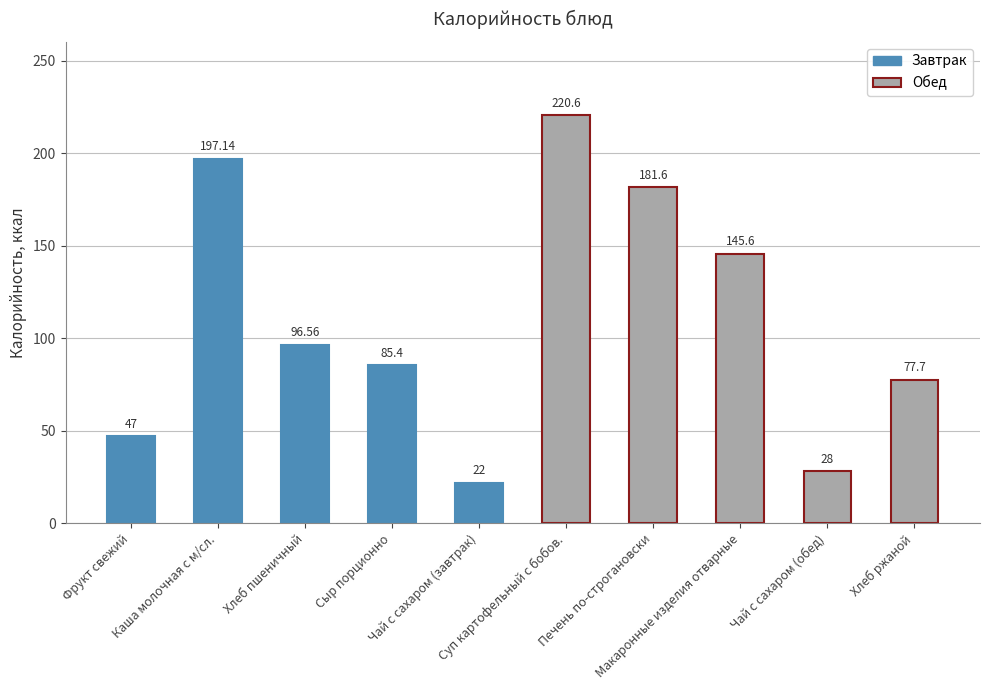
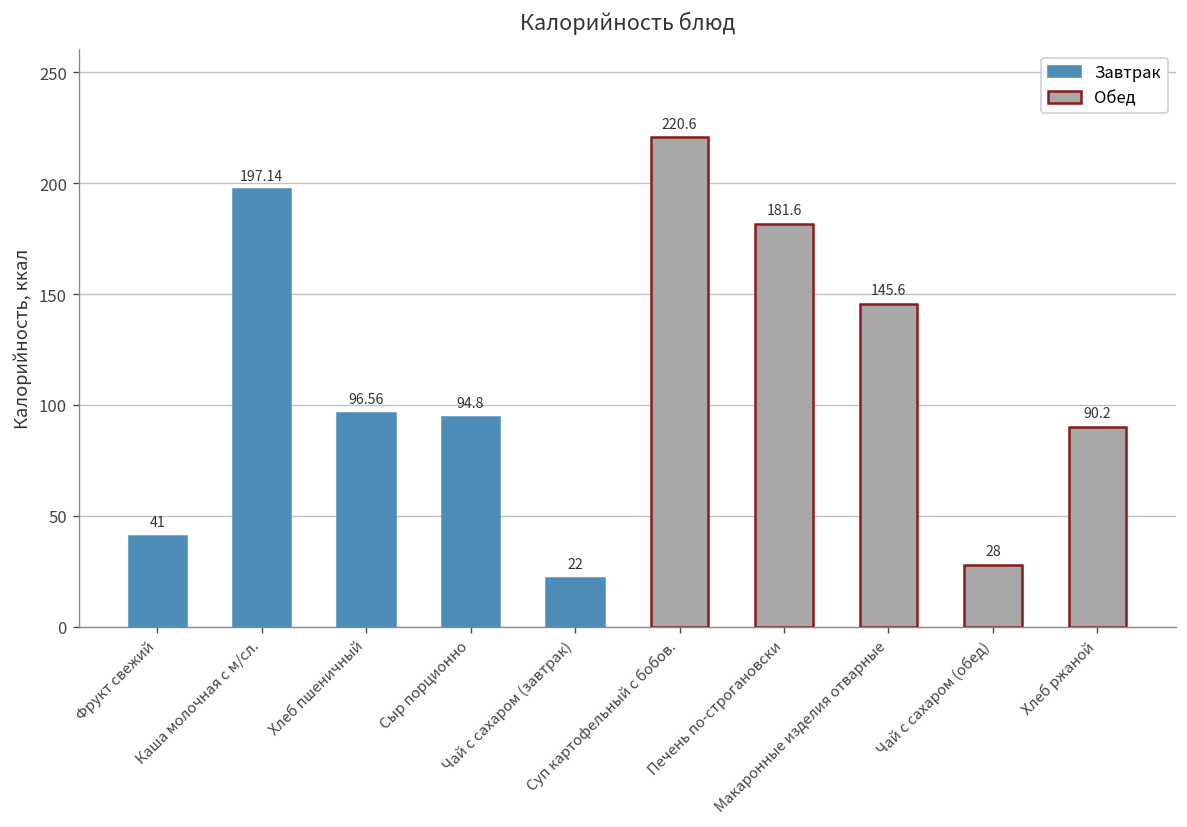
  {
-   "Фрукт свежий": 47,
+   "Фрукт свежий": 41,
    "Каша молочная с м/сл.": 197.14,
    "Хлеб пшеничный": 96.56,
-   "Сыр порционно": 85.4,
+   "Сыр порционно": 94.8,
    "Чай с сахаром (завтрак)": 22,
    "Суп картофельный с бобов.": 220.6,
    "Печень по-строгановски": 181.6,
    "Макаронные изделия отварные": 145.6,
    "Чай с сахаром (обед)": 28,
-   "Хлеб ржаной": 77.7
+   "Хлеб ржаной": 90.2
  }
